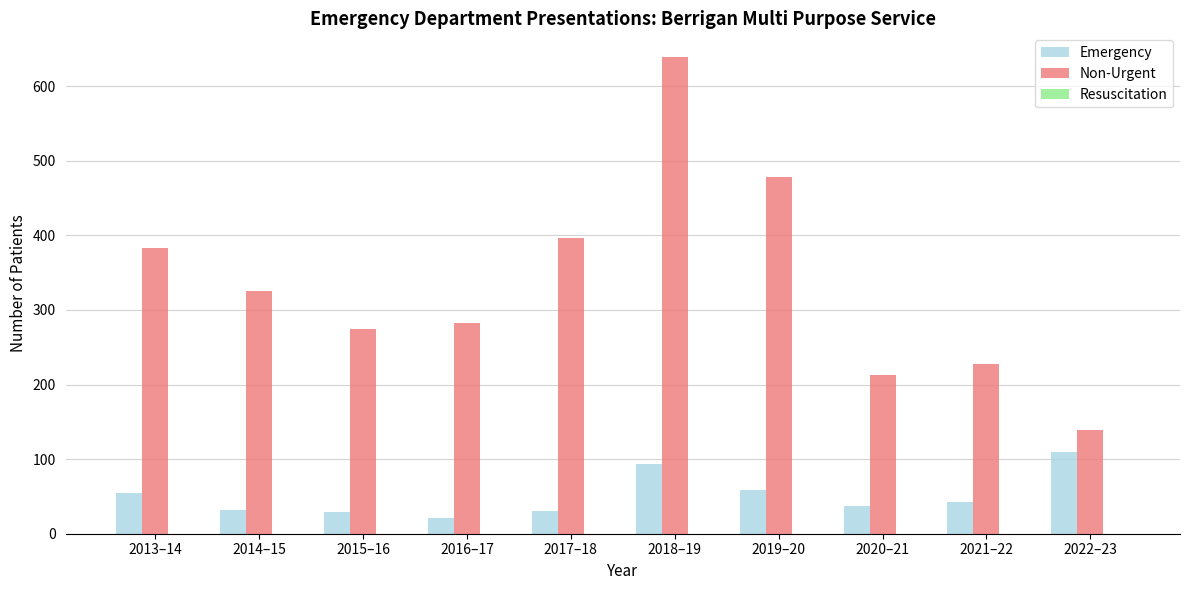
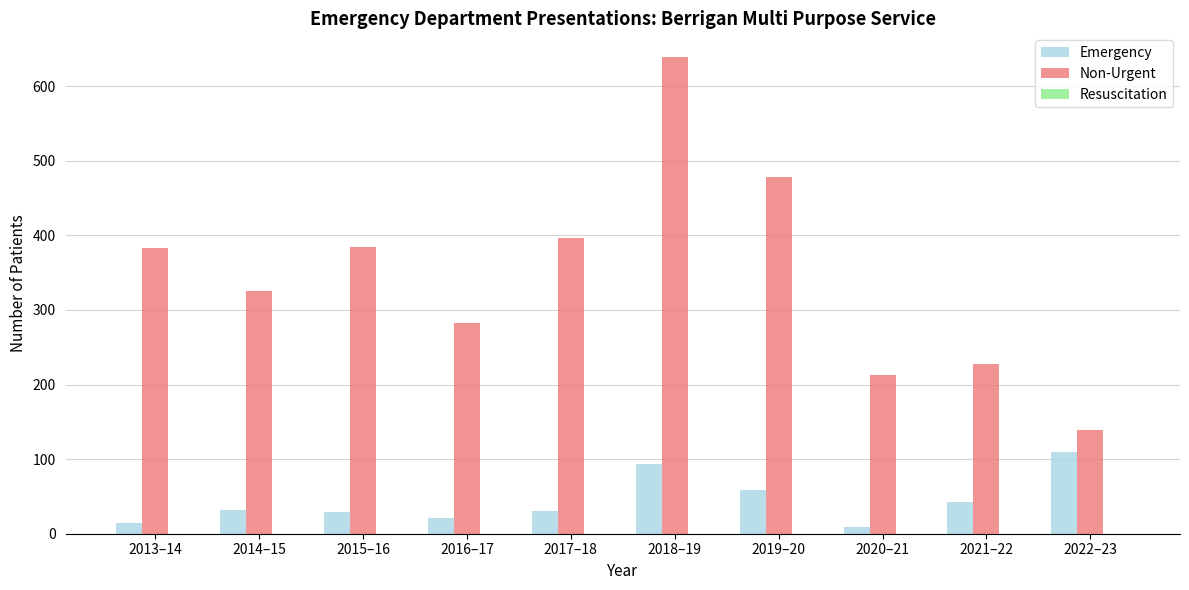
  {
    "Emergency": {
-     "2013–14": 60,
+     "2013–14": 20,
      "2014–15": 30,
      "2015–16": 30,
      "2016–17": 20,
      "2017–18": 30,
      "2018–19": 90,
      "2019–20": 60,
-     "2020–21": 40,
+     "2020–21": 10,
      "2021–22": 40,
      "2022–23": 110
    },
    "Non-Urgent": {
      "2013–14": 380,
      "2014–15": 330,
-     "2015–16": 280,
+     "2015–16": 380,
      "2016–17": 280,
      "2017–18": 400,
      "2018–19": 640,
      "2019–20": 480,
      "2020–21": 210,
      "2021–22": 230,
      "2022–23": 140
    },
    "Resuscitation": {
      "2013–14": 0,
      "2014–15": 0,
      "2015–16": 0,
      "2016–17": 0,
      "2017–18": 0,
      "2018–19": 0,
      "2019–20": 0,
      "2020–21": 0,
      "2021–22": 0,
      "2022–23": 0
    }
  }
